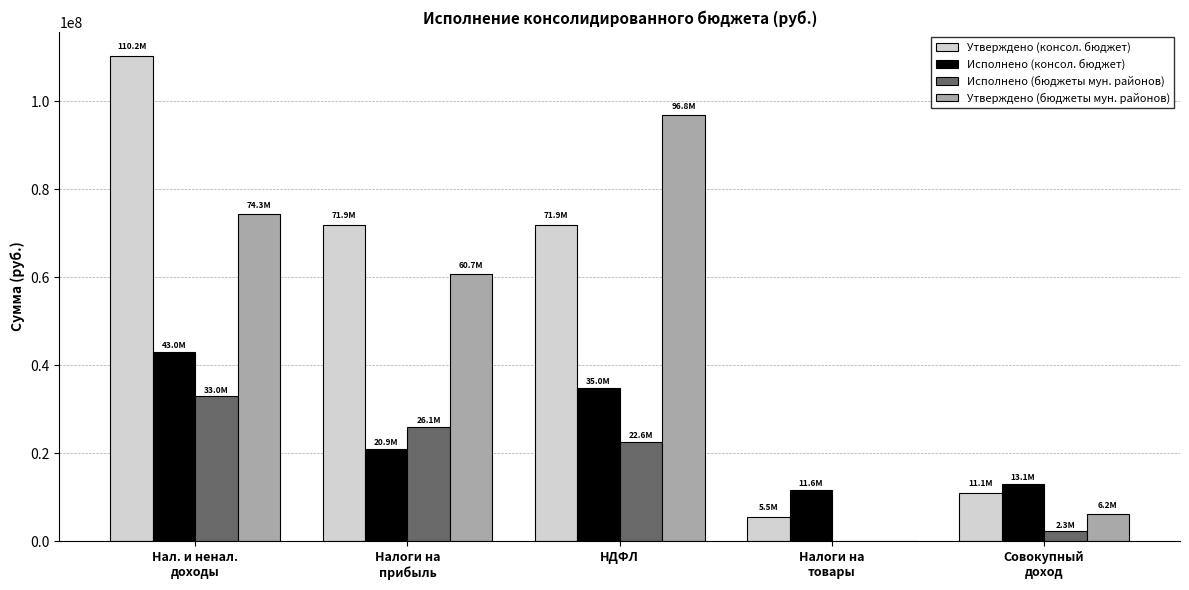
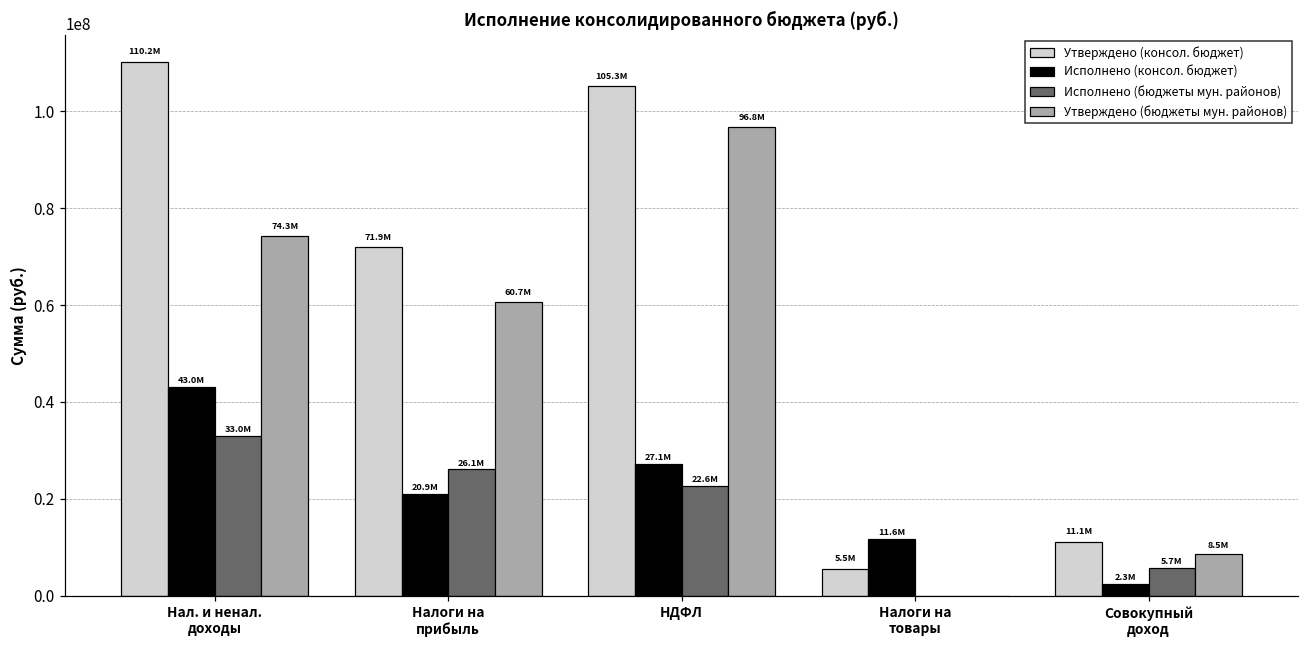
  {
    "Утверждено (консол. бюджет)": {
      "Нал. и ненал. доходы": "110.2M",
      "Налоги на прибыль": "71.9M",
-     "НДФЛ": "71.9M",
+     "НДФЛ": "105.3M",
      "Налоги на товары": "5.5M",
      "Совокупный доход": "11.1M"
    },
    "Исполнено (консол. бюджет)": {
      "Нал. и ненал. доходы": "43.0M",
      "Налоги на прибыль": "20.9M",
-     "НДФЛ": "35.0M",
+     "НДФЛ": "27.1M",
      "Налоги на товары": "11.6M",
-     "Совокупный доход": "13.1M"
+     "Совокупный доход": "2.3M"
    },
    "Исполнено (бюджеты мун. районов)": {
      "Нал. и ненал. доходы": "33.0M",
      "Налоги на прибыль": "26.1M",
      "НДФЛ": "22.6M",
-     "Совокупный доход": "2.3M"
+     "Совокупный доход": "5.7M"
    },
    "Утверждено (бюджеты мун. районов)": {
      "Нал. и ненал. доходы": "74.3M",
      "Налоги на прибыль": "60.7M",
      "НДФЛ": "96.8M",
-     "Совокупный доход": "6.2M"
+     "Совокупный доход": "8.5M"
    }
  }
